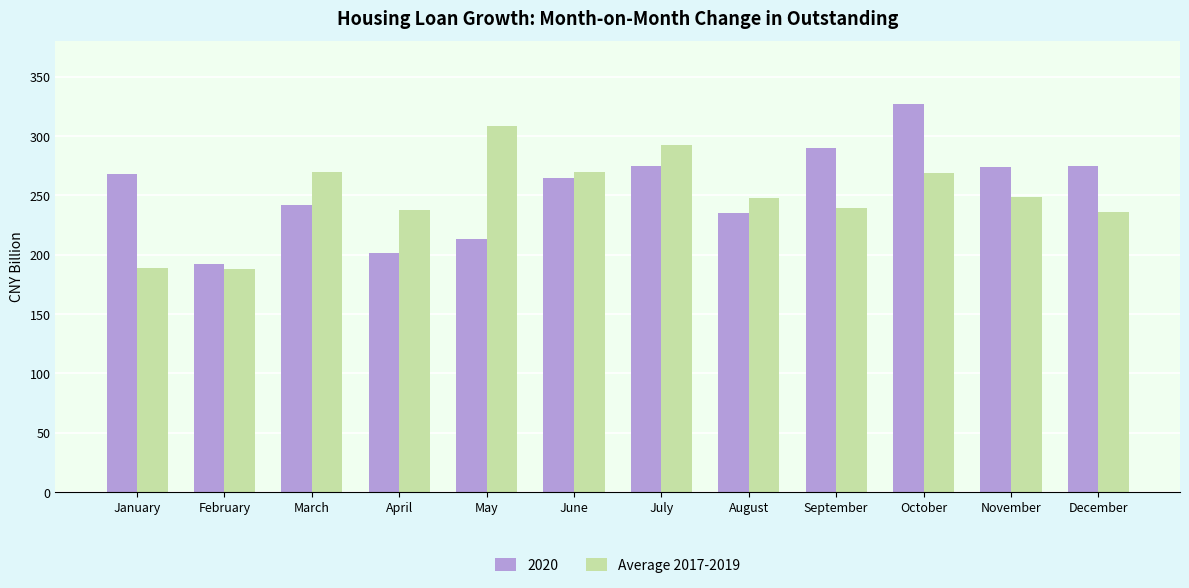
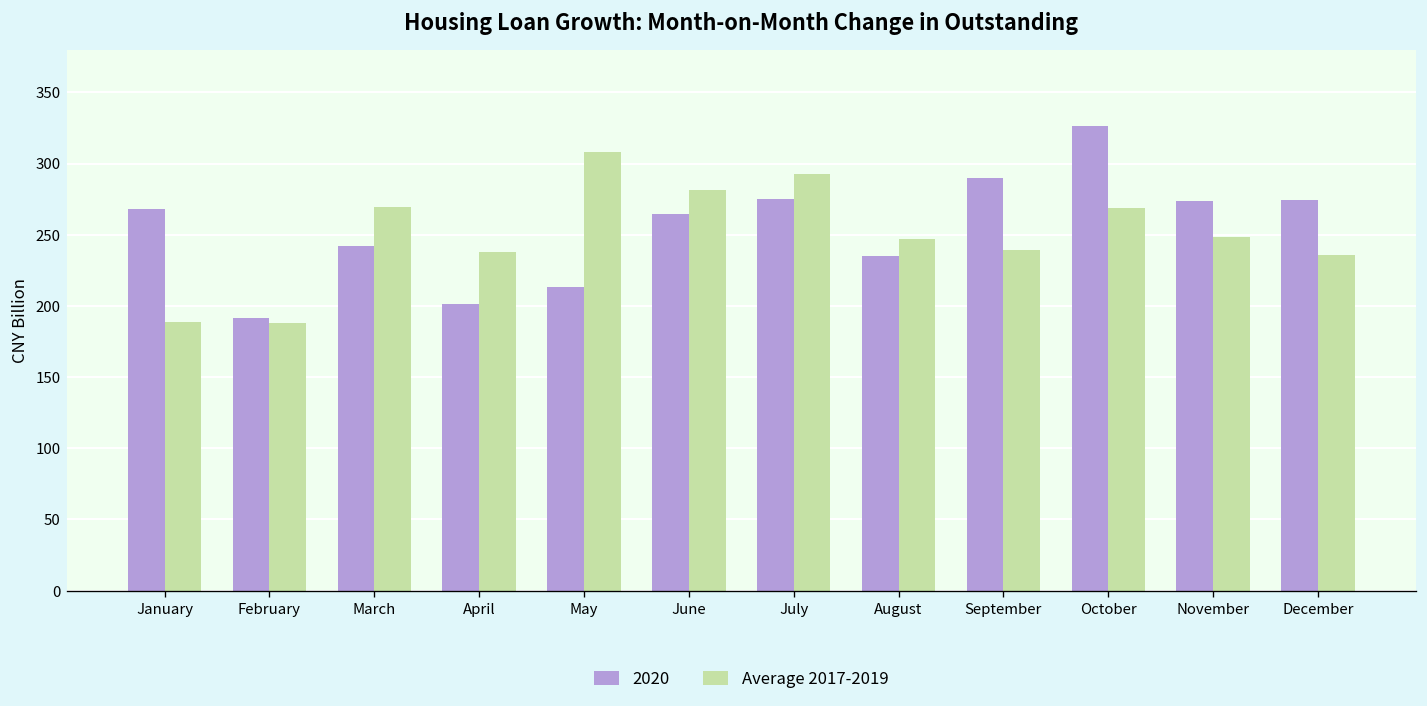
  {
    "2020": {
      "January": 268,
      "February": 192,
      "March": 242,
      "April": 201,
      "May": 214,
      "June": 265,
      "July": 275,
      "August": 235,
      "September": 290,
      "October": 327,
      "November": 274,
      "December": 275
    },
    "Average 2017-2019": {
      "January": 189,
      "February": 188,
      "March": 269,
      "April": 238,
      "May": 308,
-     "June": 270,
+     "June": 281,
      "July": 292,
      "August": 247,
      "September": 240,
      "October": 269,
      "November": 249,
      "December": 236
    }
  }
